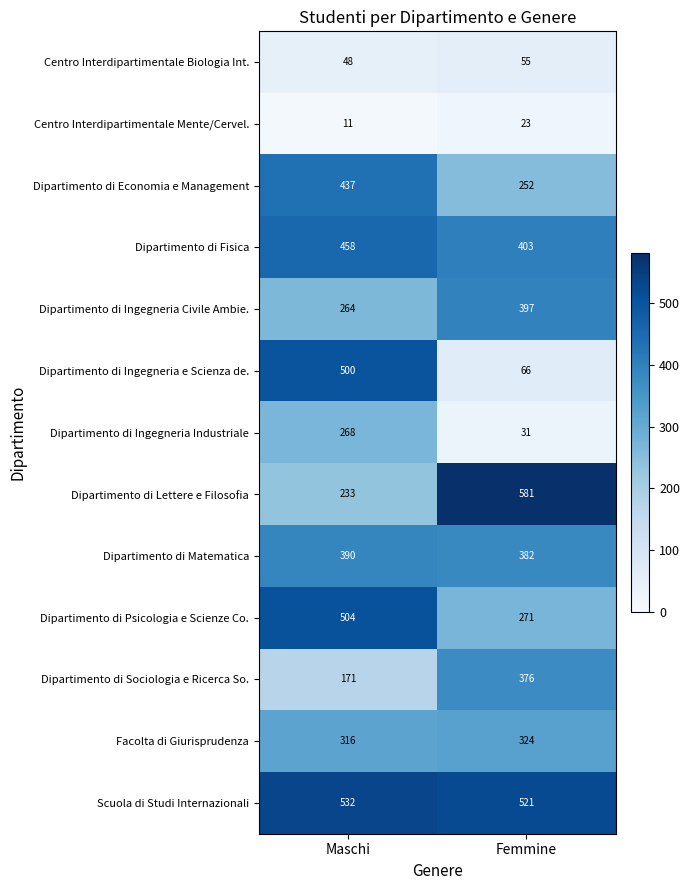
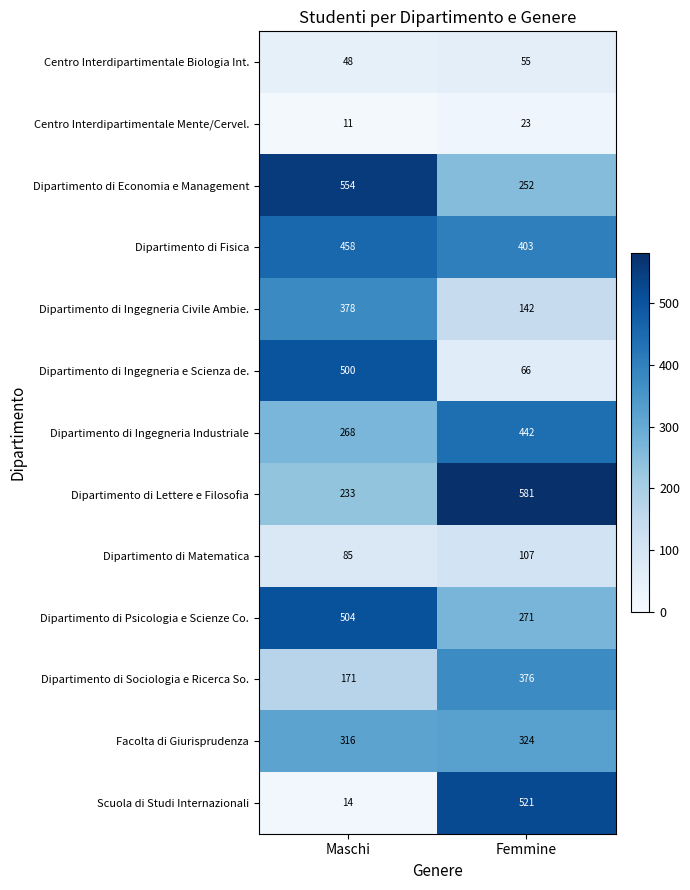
  {
    "Centro Interdipartimentale Biologia Int.": {
      "Maschi": 48,
      "Femmine": 55
    },
    "Centro Interdipartimentale Mente/Cervel.": {
      "Maschi": 11,
      "Femmine": 23
    },
    "Dipartimento di Economia e Management": {
-     "Maschi": 437,
+     "Maschi": 554,
      "Femmine": 252
    },
    "Dipartimento di Fisica": {
      "Maschi": 458,
      "Femmine": 403
    },
    "Dipartimento di Ingegneria Civile Ambie.": {
-     "Maschi": 264,
-     "Femmine": 397
+     "Maschi": 378,
+     "Femmine": 142
    },
    "Dipartimento di Ingegneria e Scienza de.": {
      "Maschi": 500,
      "Femmine": 66
    },
    "Dipartimento di Ingegneria Industriale": {
      "Maschi": 268,
-     "Femmine": 31
+     "Femmine": 442
    },
    "Dipartimento di Lettere e Filosofia": {
      "Maschi": 233,
      "Femmine": 581
    },
    "Dipartimento di Matematica": {
-     "Maschi": 390,
-     "Femmine": 382
+     "Maschi": 85,
+     "Femmine": 107
    },
    "Dipartimento di Psicologia e Scienze Co.": {
      "Maschi": 504,
      "Femmine": 271
    },
    "Dipartimento di Sociologia e Ricerca So.": {
      "Maschi": 171,
      "Femmine": 376
    },
    "Facolta di Giurisprudenza": {
      "Maschi": 316,
      "Femmine": 324
    },
    "Scuola di Studi Internazionali": {
-     "Maschi": 532,
+     "Maschi": 14,
      "Femmine": 521
    }
  }
